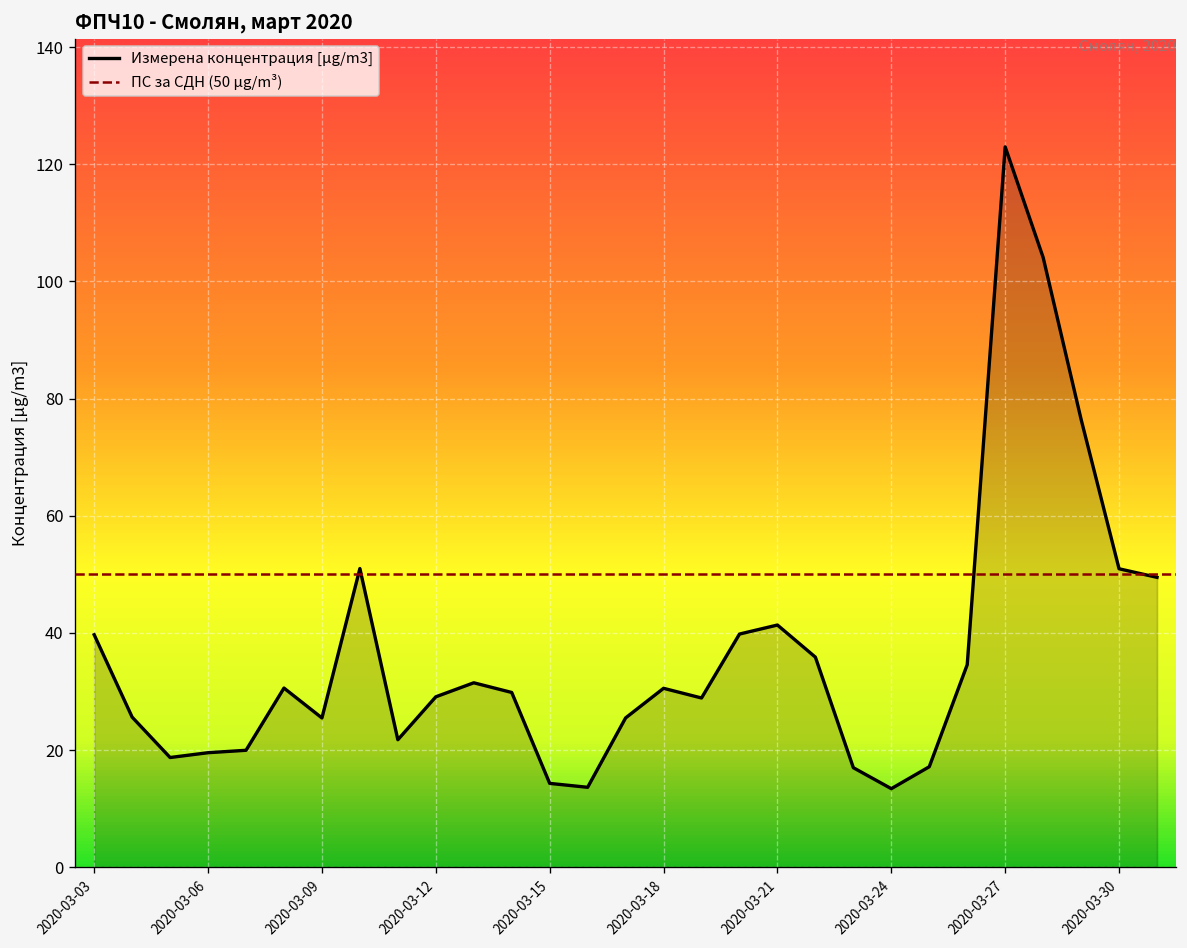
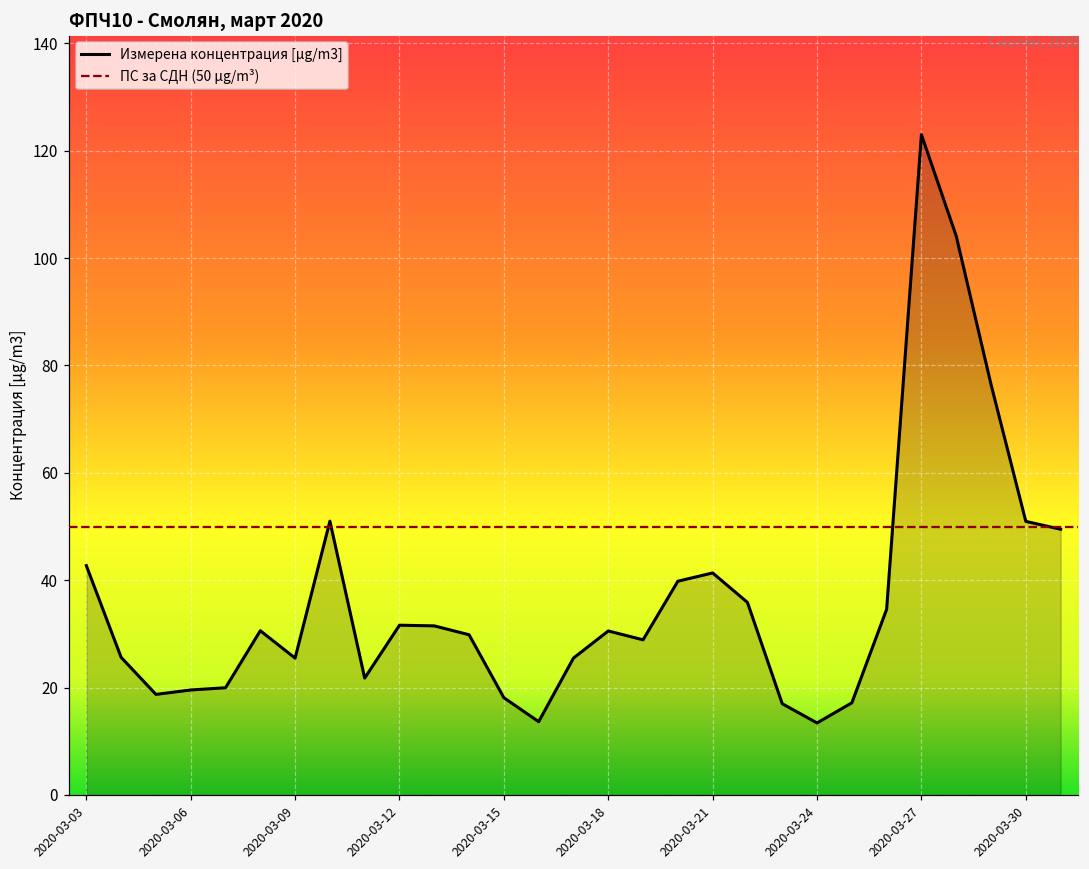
  {
-   "2020-03-03": 40,
+   "2020-03-03": 43,
    "2020-03-06": 20,
    "2020-03-09": 25,
-   "2020-03-12": 29,
-   "2020-03-15": 14,
+   "2020-03-12": 32,
+   "2020-03-15": 18,
    "2020-03-18": 31,
    "2020-03-21": 41,
    "2020-03-24": 13,
    "2020-03-27": 123,
    "2020-03-30": 51
  }
